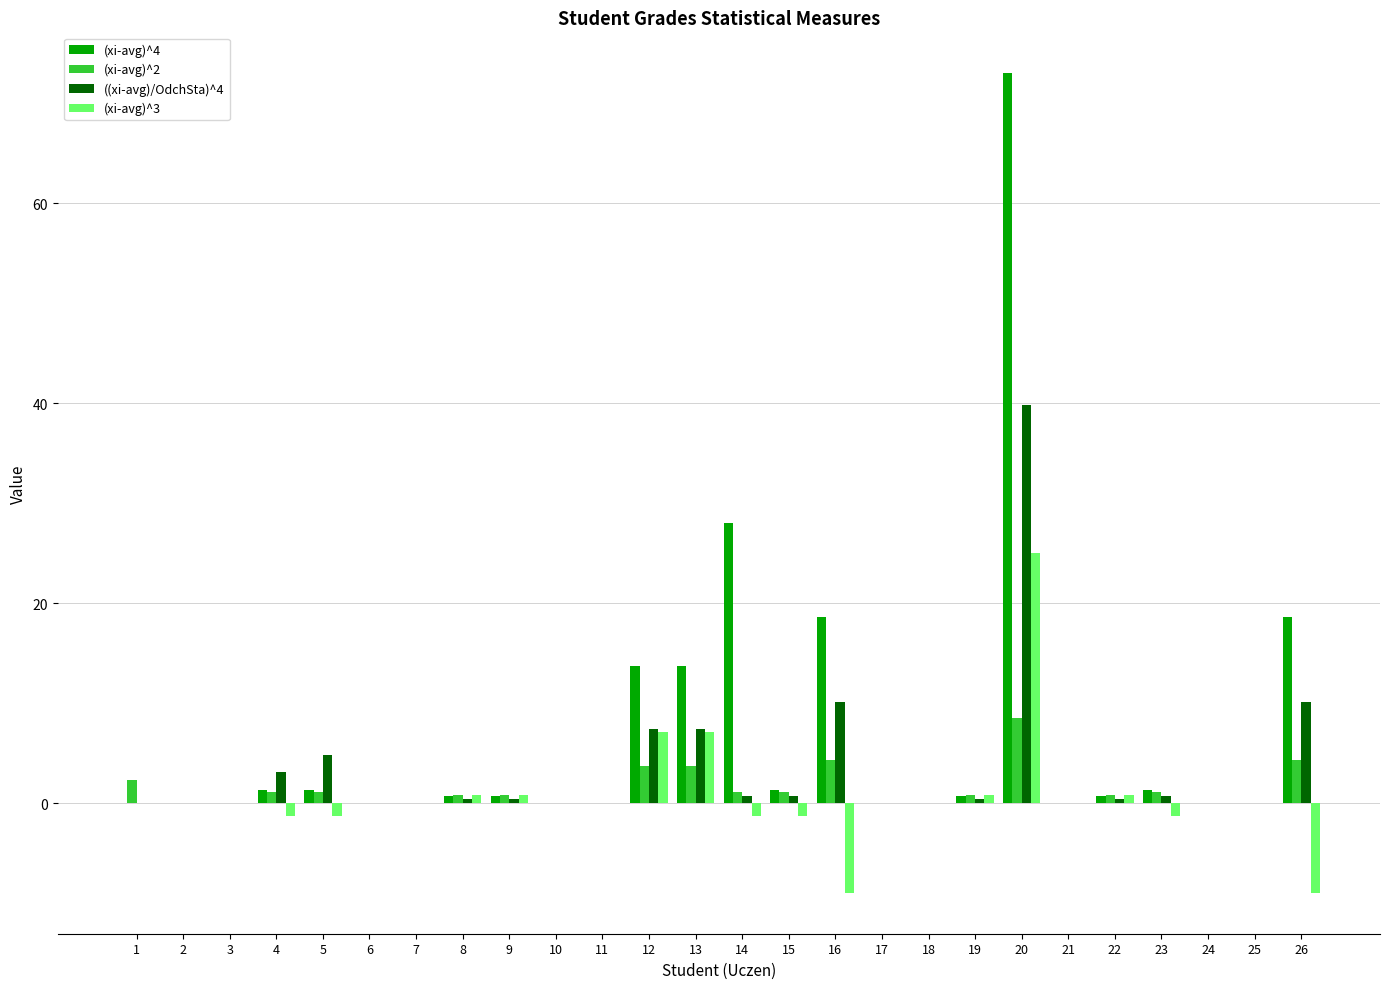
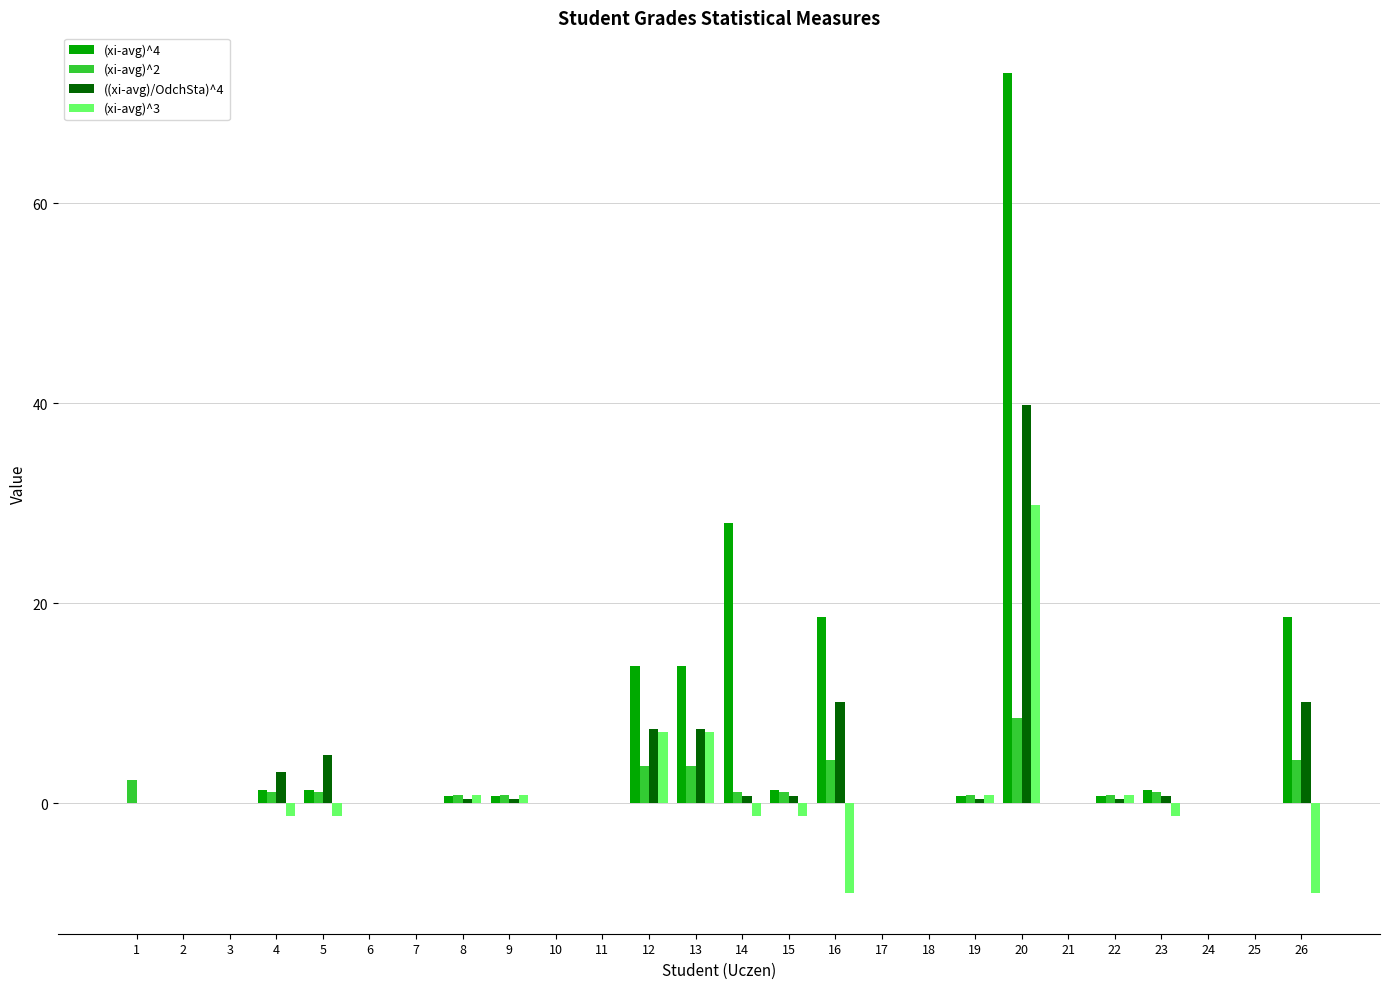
  {
    "(xi-avg)^4": {
      "4": 1,
      "5": 1,
      "8": 1,
      "9": 1,
      "12": 14,
      "13": 14,
      "14": 28,
      "15": 1,
      "16": 19,
      "19": 1,
      "20": 73,
      "22": 1,
      "23": 1,
      "26": 19
    },
    "(xi-avg)^2": {
      "1": 2,
      "4": 1,
      "5": 1,
      "8": 1,
      "9": 1,
      "12": 4,
      "13": 4,
      "14": 1,
      "15": 1,
      "16": 4,
      "19": 1,
      "20": 9,
      "22": 1,
      "23": 1,
      "26": 4
    },
    "((xi-avg)/OdchSta)^4": {
      "4": 3,
      "5": 5,
      "8": 0,
      "9": 0,
      "12": 7,
      "13": 7,
      "14": 1,
      "15": 1,
      "16": 10,
      "19": 0,
      "20": 40,
      "22": 0,
      "23": 1,
      "26": 10
    },
    "(xi-avg)^3": {
      "4": -1,
      "5": -1,
      "8": 1,
      "9": 1,
      "12": 7,
      "13": 7,
      "14": -1,
      "15": -1,
      "16": -9,
      "19": 1,
-     "20": 25,
+     "20": 30,
      "22": 1,
      "23": -1,
      "26": -9
    }
  }
